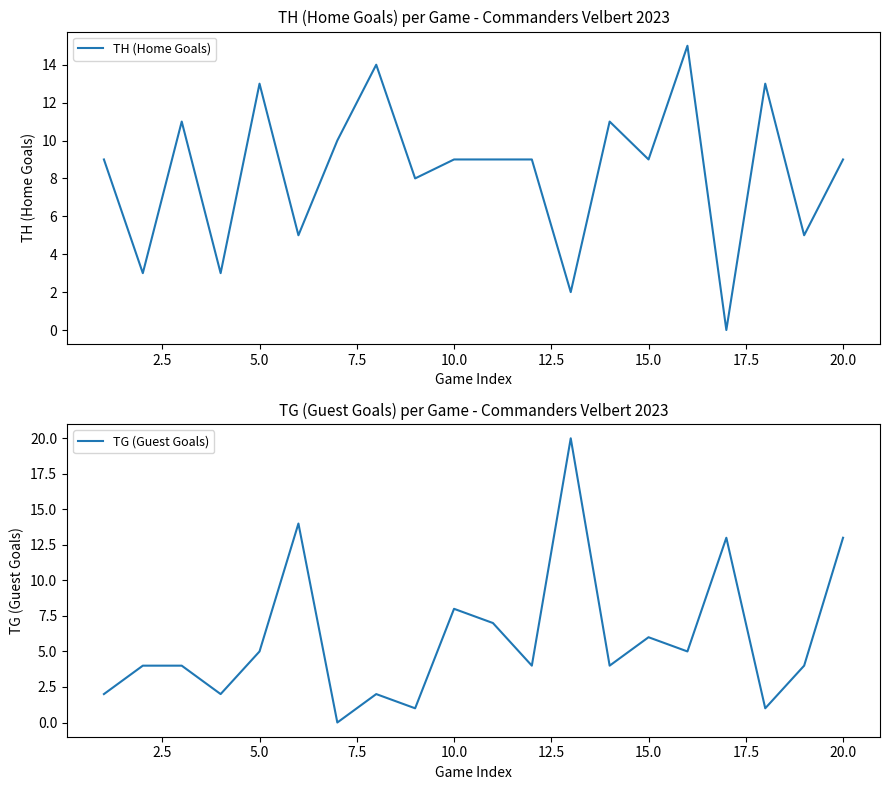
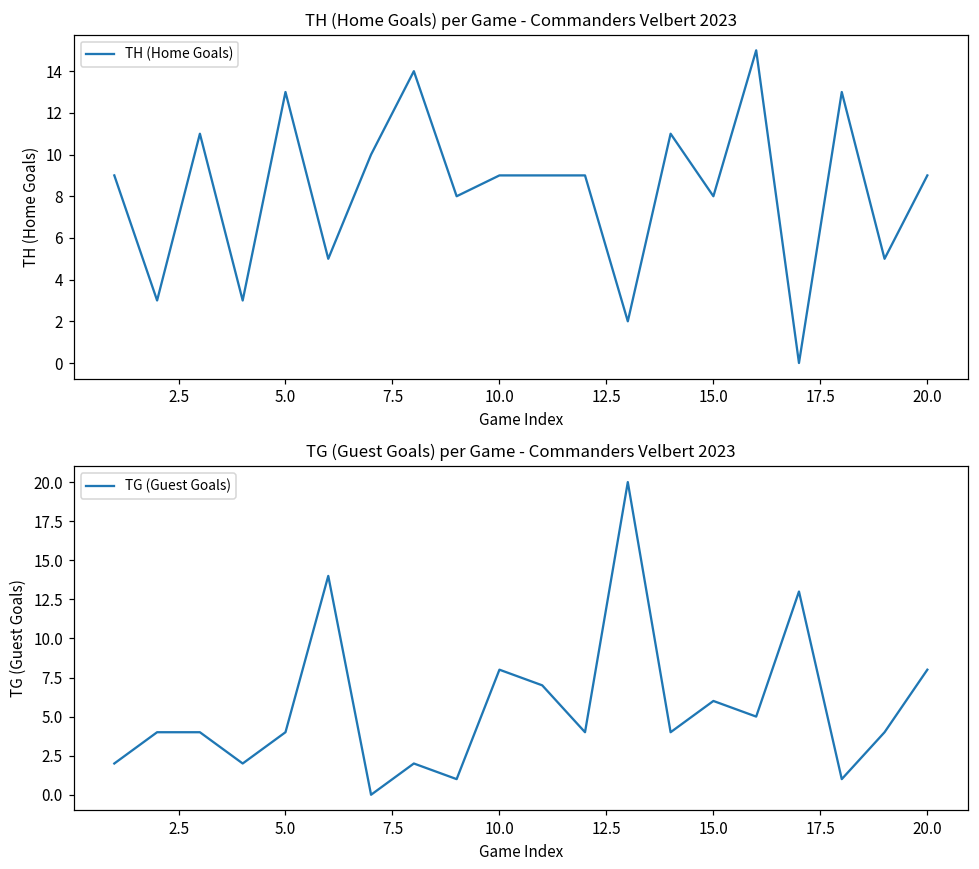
  {
    "TH (Home Goals) per Game - Commanders Velbert 2023": {
      "5.0": 13,
      "10.0": 9,
-     "15.0": 9,
+     "15.0": 8,
      "20.0": 9
    },
    "TG (Guest Goals) per Game - Commanders Velbert 2023": {
-     "5.0": 5,
+     "5.0": 4,
      "10.0": 8,
      "15.0": 6,
-     "20.0": 13
+     "20.0": 8
    }
  }
